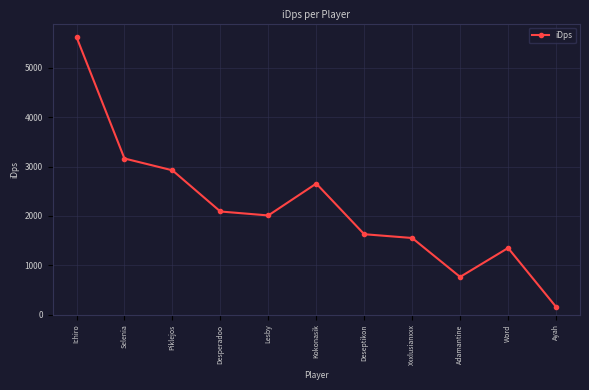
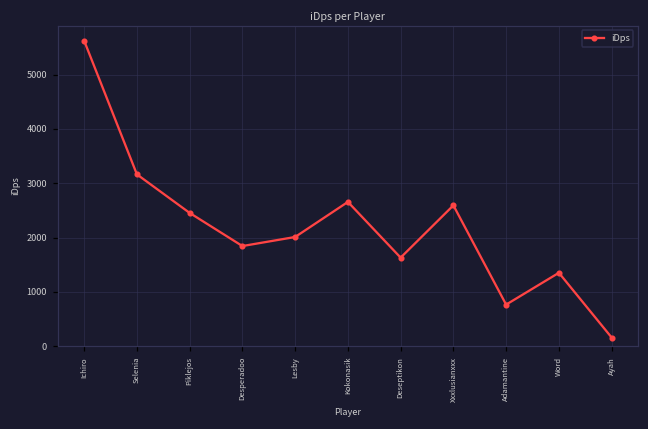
  {
    "Ichiro": 5600,
    "Selenia": 3200,
-   "Piklejos": 2900,
-   "Desperadoo": 2100,
+   "Piklejos": 2500,
+   "Desperadoo": 1800,
    "Lesby": 2000,
    "Kokonasik": 2700,
    "Deseptikon": 1600,
-   "Xxxlusianxxx": 1600,
+   "Xxxlusianxxx": 2600,
    "Adamantine": 800,
    "Word": 1400,
    "Ayah": 200
  }
